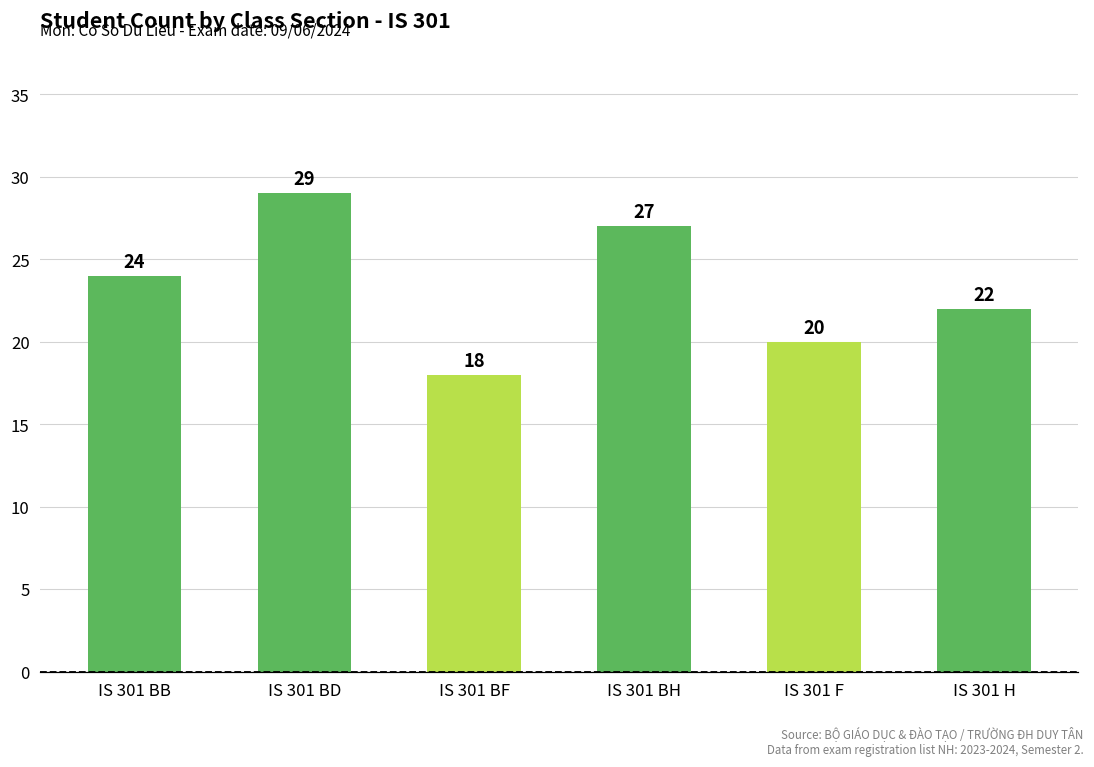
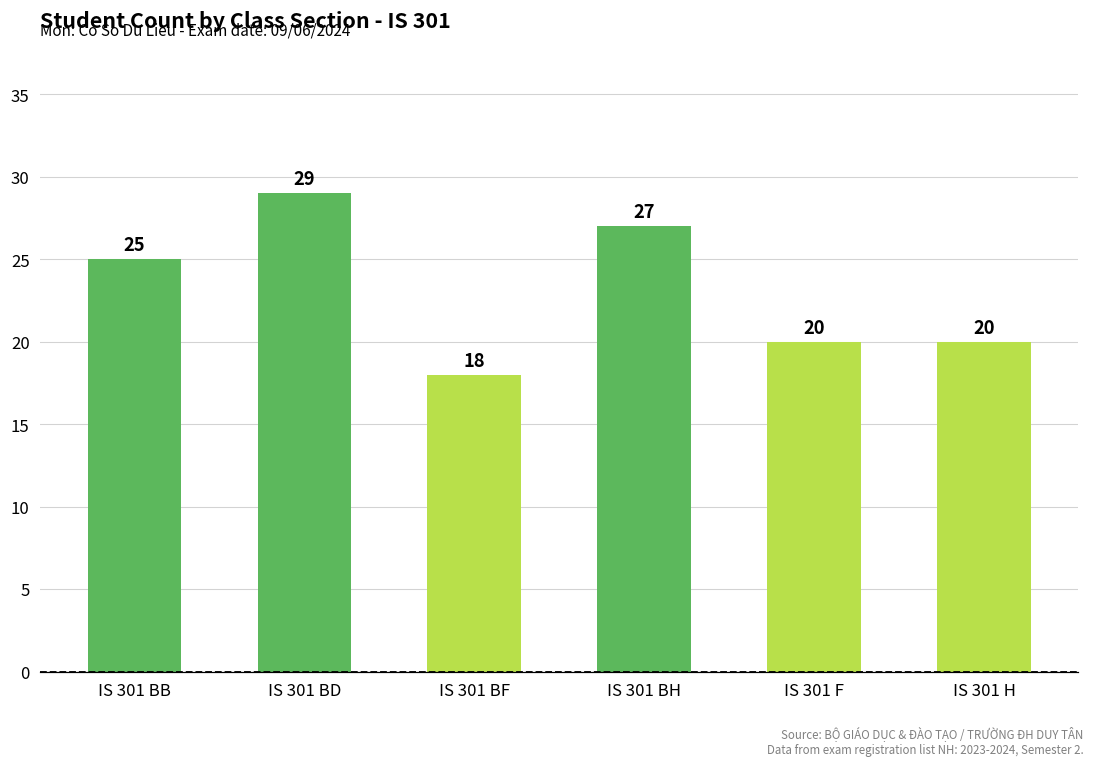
  {
-   "IS 301 BB": 24,
+   "IS 301 BB": 25,
    "IS 301 BD": 29,
    "IS 301 BF": 18,
    "IS 301 BH": 27,
    "IS 301 F": 20,
-   "IS 301 H": 22
+   "IS 301 H": 20
  }
